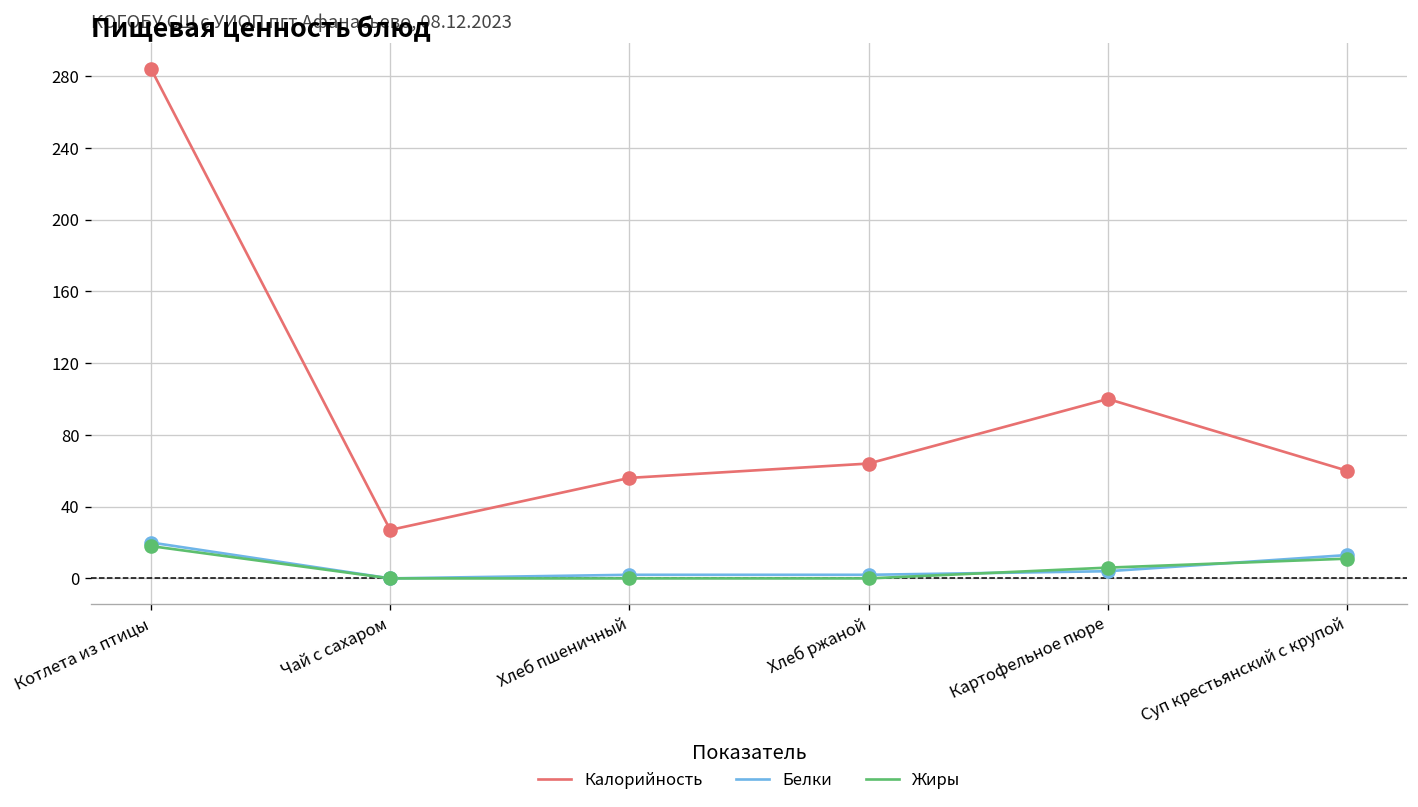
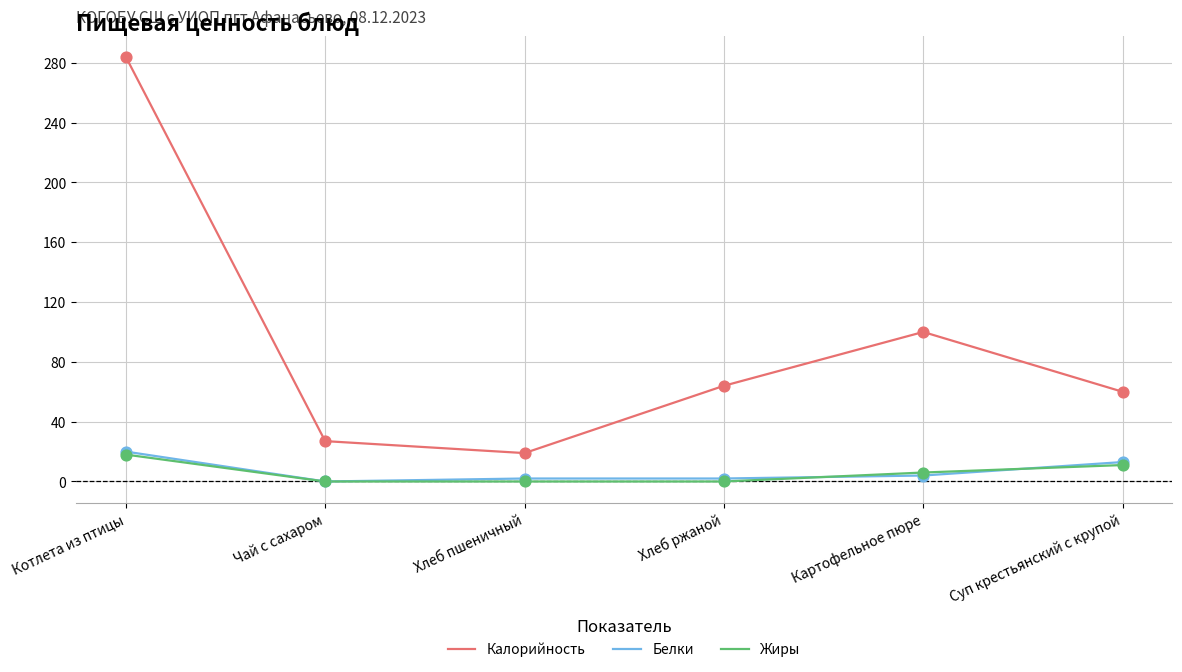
  {
    "Калорийность": {
      "Котлета из птицы": 284,
      "Чай с сахаром": 27,
-     "Хлеб пшеничный": 56,
+     "Хлеб пшеничный": 19,
      "Хлеб ржаной": 64,
      "Картофельное пюре": 100,
      "Суп крестьянский с крупой": 60
    },
    "Белки": {
      "Котлета из птицы": 20,
      "Хлеб пшеничный": 2,
      "Хлеб ржаной": 2,
      "Картофельное пюре": 4,
      "Суп крестьянский с крупой": 13
    },
    "Жиры": {
      "Котлета из птицы": 18,
      "Хлеб пшеничный": 0,
      "Хлеб ржаной": 0,
      "Картофельное пюре": 6,
      "Суп крестьянский с крупой": 11
    }
  }
